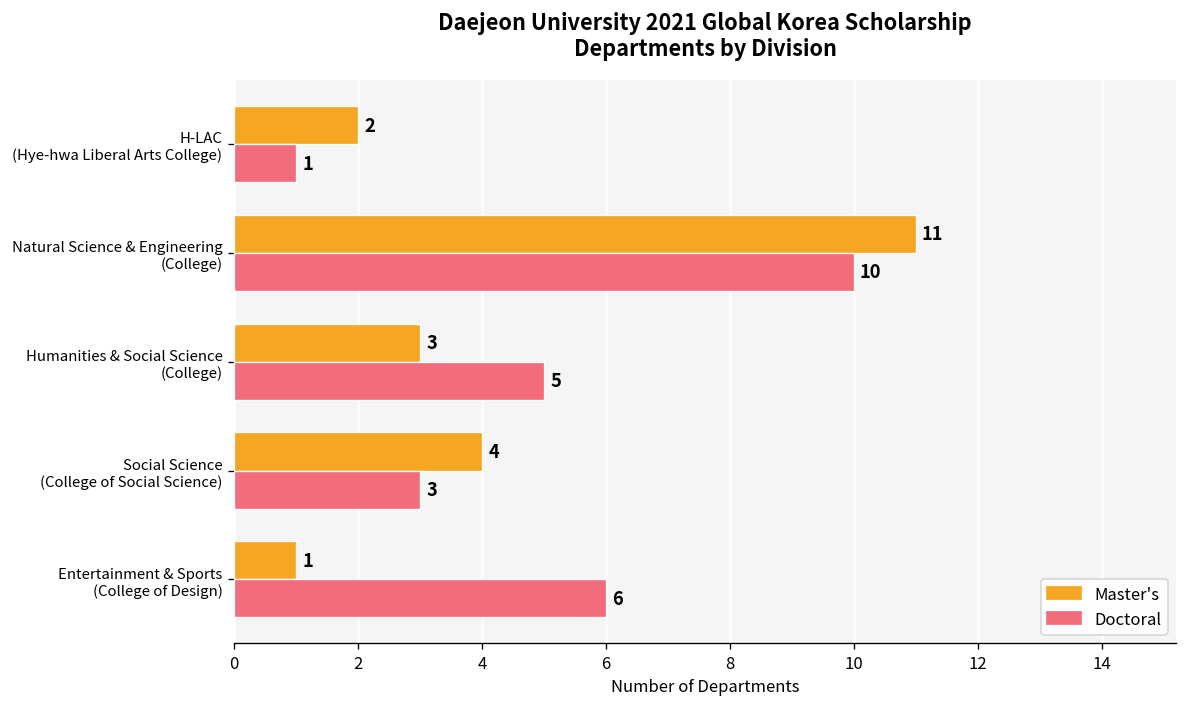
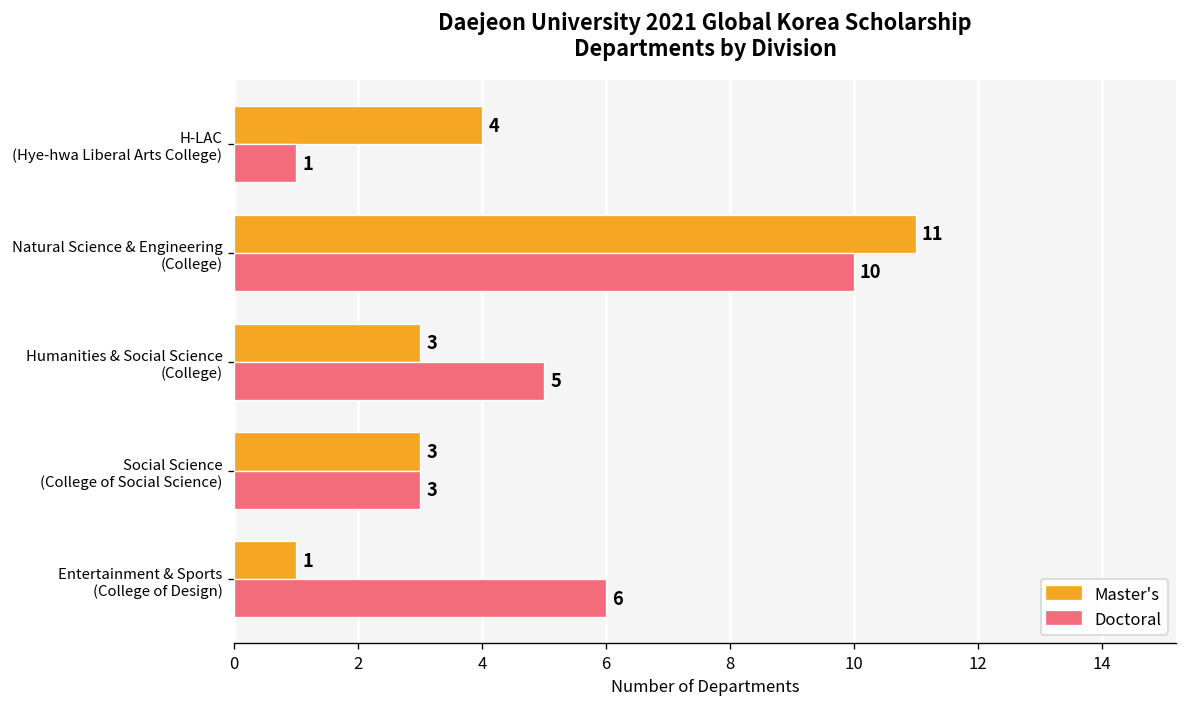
  {
    "Master's": {
-     "H-LAC (Hye-hwa Liberal Arts College)": 2,
+     "H-LAC (Hye-hwa Liberal Arts College)": 4,
      "Natural Science & Engineering (College)": 11,
      "Humanities & Social Science (College)": 3,
-     "Social Science (College of Social Science)": 4,
+     "Social Science (College of Social Science)": 3,
      "Entertainment & Sports (College of Design)": 1
    },
    "Doctoral": {
      "H-LAC (Hye-hwa Liberal Arts College)": 1,
      "Natural Science & Engineering (College)": 10,
      "Humanities & Social Science (College)": 5,
      "Social Science (College of Social Science)": 3,
      "Entertainment & Sports (College of Design)": 6
    }
  }
